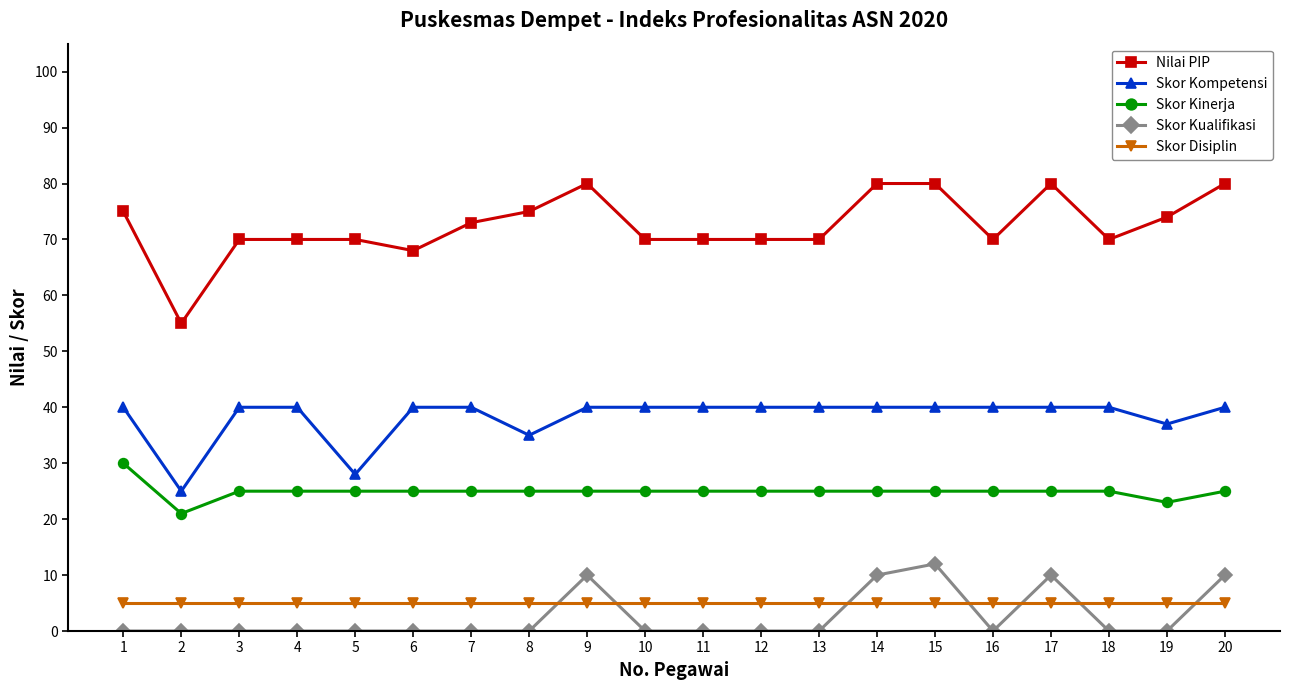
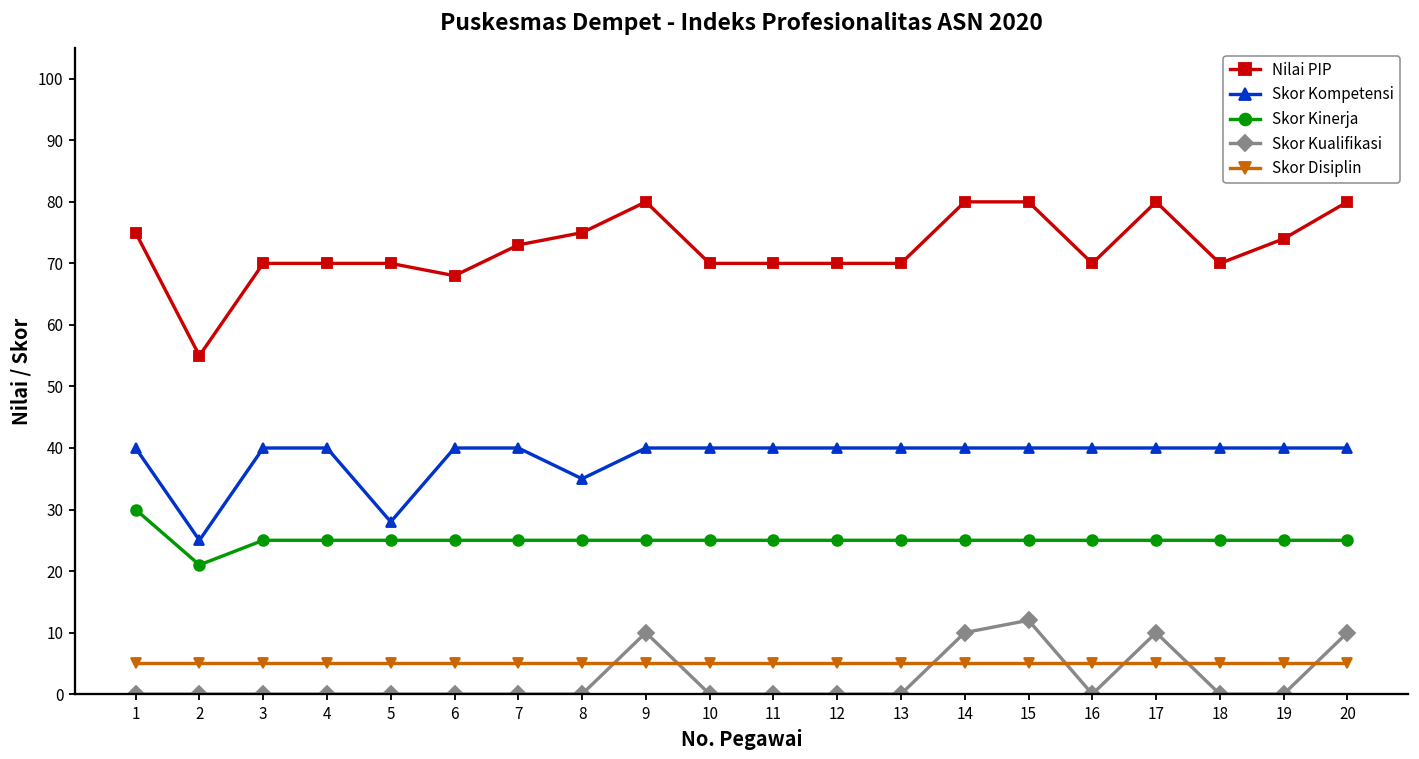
  {
    "Nilai PIP": {
      "1": 75,
      "2": 55,
      "3": 70,
      "4": 70,
      "5": 70,
      "6": 68,
      "7": 73,
      "8": 75,
      "9": 80,
      "10": 70,
      "11": 70,
      "12": 70,
      "13": 70,
      "14": 80,
      "15": 80,
      "16": 70,
      "17": 80,
      "18": 70,
      "19": 74,
      "20": 80
    },
    "Skor Kompetensi": {
      "1": 40,
      "2": 25,
      "3": 40,
      "4": 40,
      "5": 28,
      "6": 40,
      "7": 40,
      "8": 35,
      "9": 40,
      "10": 40,
      "11": 40,
      "12": 40,
      "13": 40,
      "14": 40,
      "15": 40,
      "16": 40,
      "17": 40,
      "18": 40,
-     "19": 37,
+     "19": 40,
      "20": 40
    },
    "Skor Kinerja": {
      "1": 30,
      "2": 21,
      "3": 25,
      "4": 25,
      "5": 25,
      "6": 25,
      "7": 25,
      "8": 25,
      "9": 25,
      "10": 25,
      "11": 25,
      "12": 25,
      "13": 25,
      "14": 25,
      "15": 25,
      "16": 25,
      "17": 25,
      "18": 25,
-     "19": 23,
+     "19": 25,
      "20": 25
    },
    "Skor Kualifikasi": {
      "1": 0,
      "2": 0,
      "3": 0,
      "4": 0,
      "5": 0,
      "6": 0,
      "7": 0,
      "8": 0,
      "9": 10,
      "10": 0,
      "11": 0,
      "12": 0,
      "13": 0,
      "14": 10,
      "15": 12,
      "16": 0,
      "17": 10,
      "18": 0,
      "19": 0,
      "20": 10
    },
    "Skor Disiplin": {
      "1": 5,
      "2": 5,
      "3": 5,
      "4": 5,
      "5": 5,
      "6": 5,
      "7": 5,
      "8": 5,
      "9": 5,
      "10": 5,
      "11": 5,
      "12": 5,
      "13": 5,
      "14": 5,
      "15": 5,
      "16": 5,
      "17": 5,
      "18": 5,
      "19": 5,
      "20": 5
    }
  }
